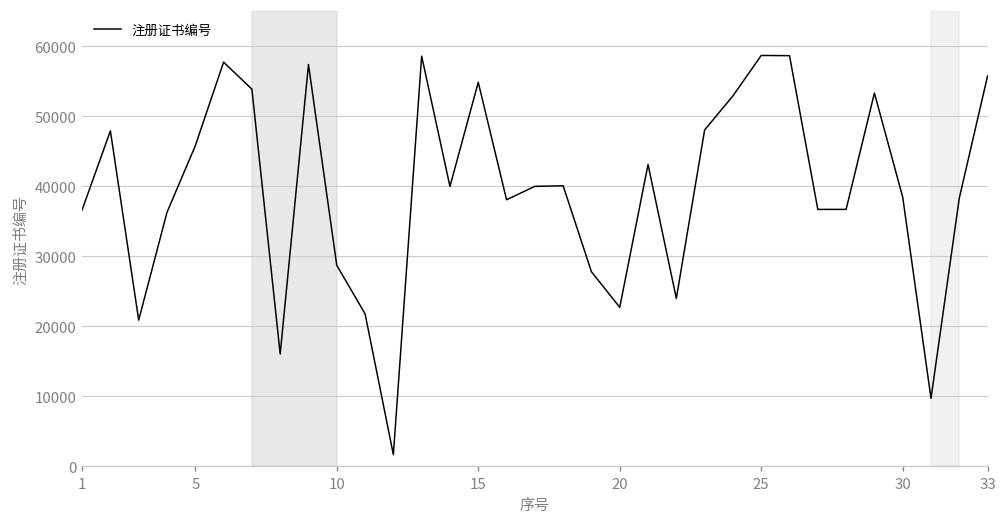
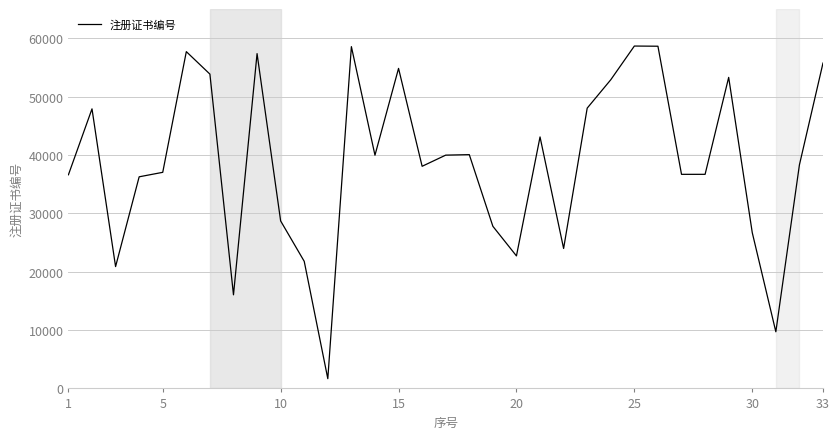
  {
    "1": 37000,
-   "5": 46000,
+   "5": 37000,
    "10": 29000,
    "15": 55000,
    "20": 23000,
    "25": 59000,
-   "30": 38000,
+   "30": 27000,
    "33": 56000
  }
